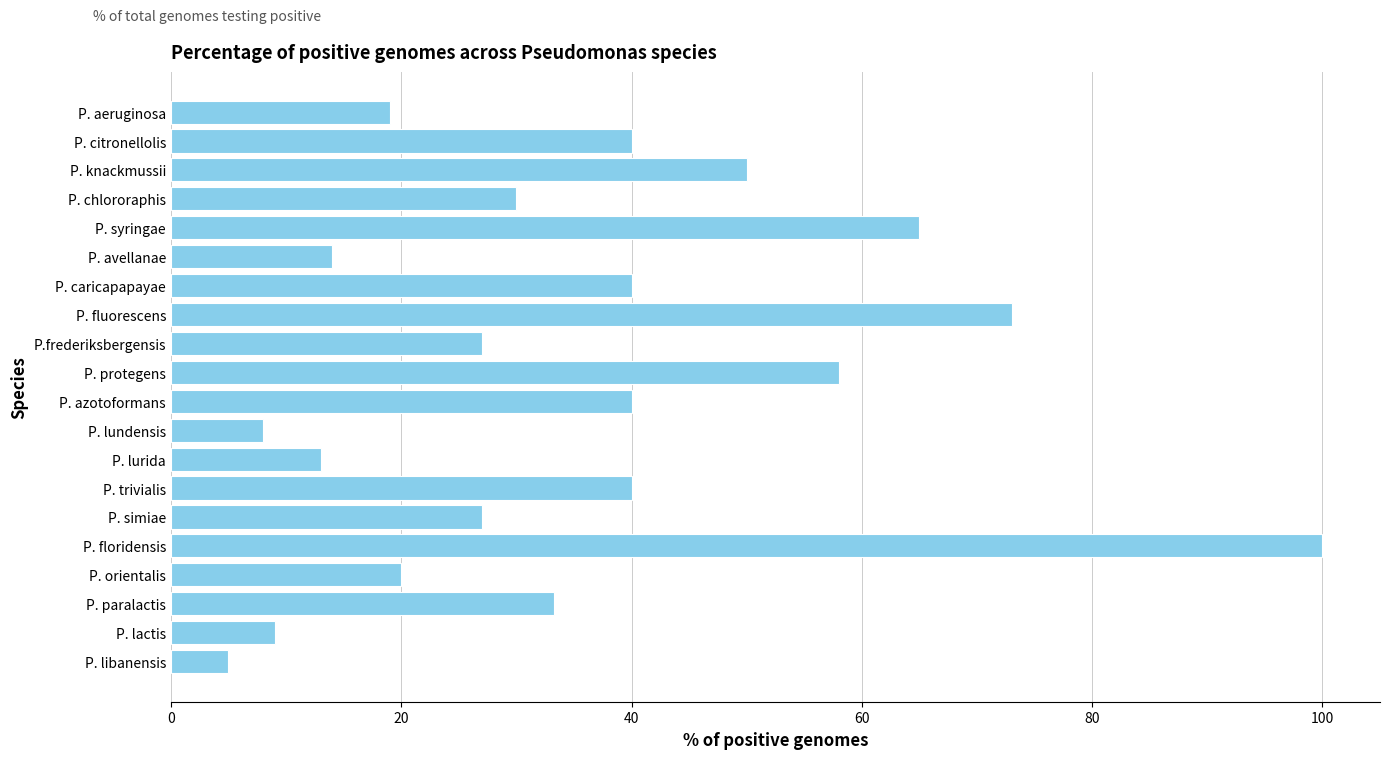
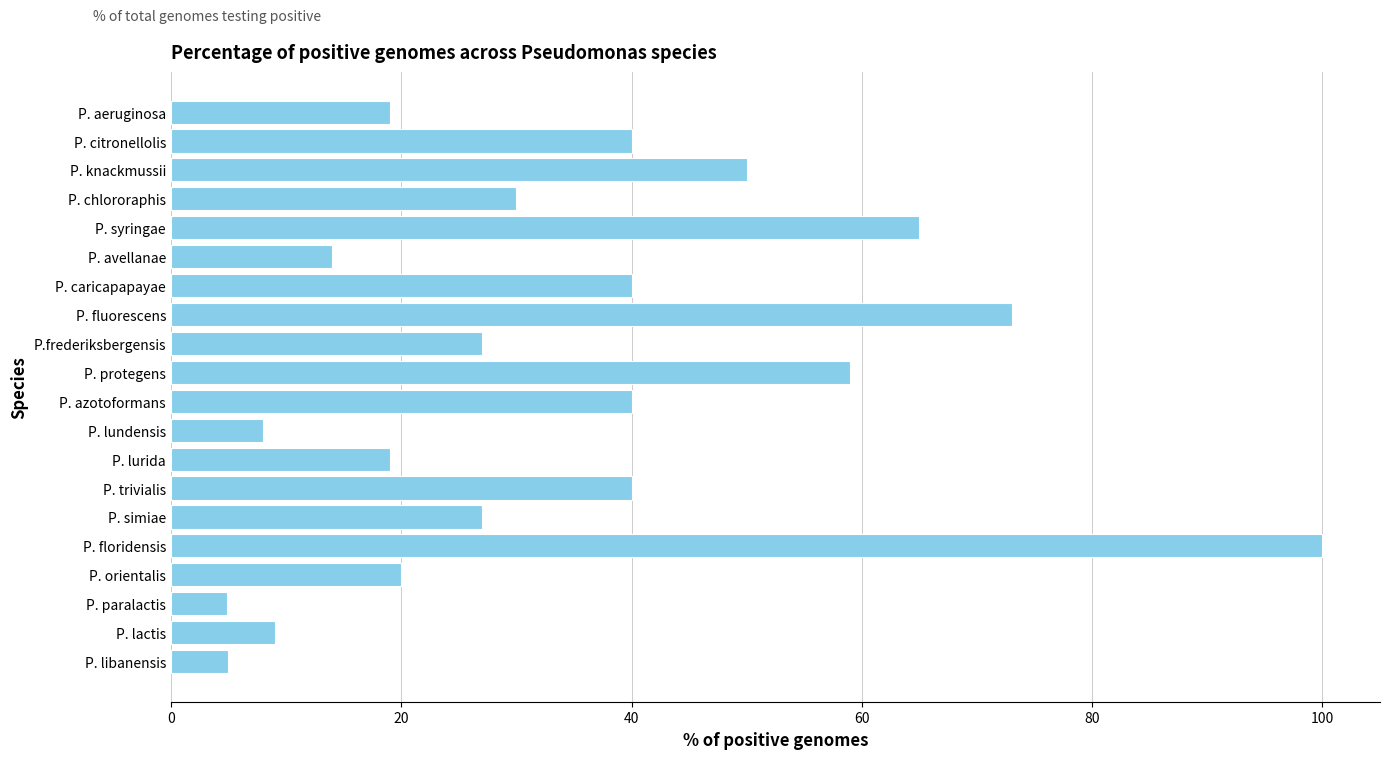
  {
    "P. aeruginosa": 19.0,
    "P. citronellolis": 40.0,
    "P. knackmussii": 50.0,
    "P. chlororaphis": 30.0,
    "P. syringae": 65.0,
    "P. avellanae": 14.0,
    "P. caricapapayae": 40.0,
    "P. fluorescens": 73.0,
    "P.frederiksbergensis": 27.0,
-   "P. protegens": 58,
+   "P. protegens": 59,
    "P. azotoformans": 40.0,
    "P. lundensis": 8.0,
-   "P. lurida": 13,
+   "P. lurida": 19,
    "P. trivialis": 40.0,
    "P. simiae": 27.0,
    "P. floridensis": 100.0,
    "P. orientalis": 20.0,
-   "P. paralactis": 33.3,
+   "P. paralactis": 4.9,
    "P. lactis": 9.0,
    "P. libanensis": 5.0
  }
